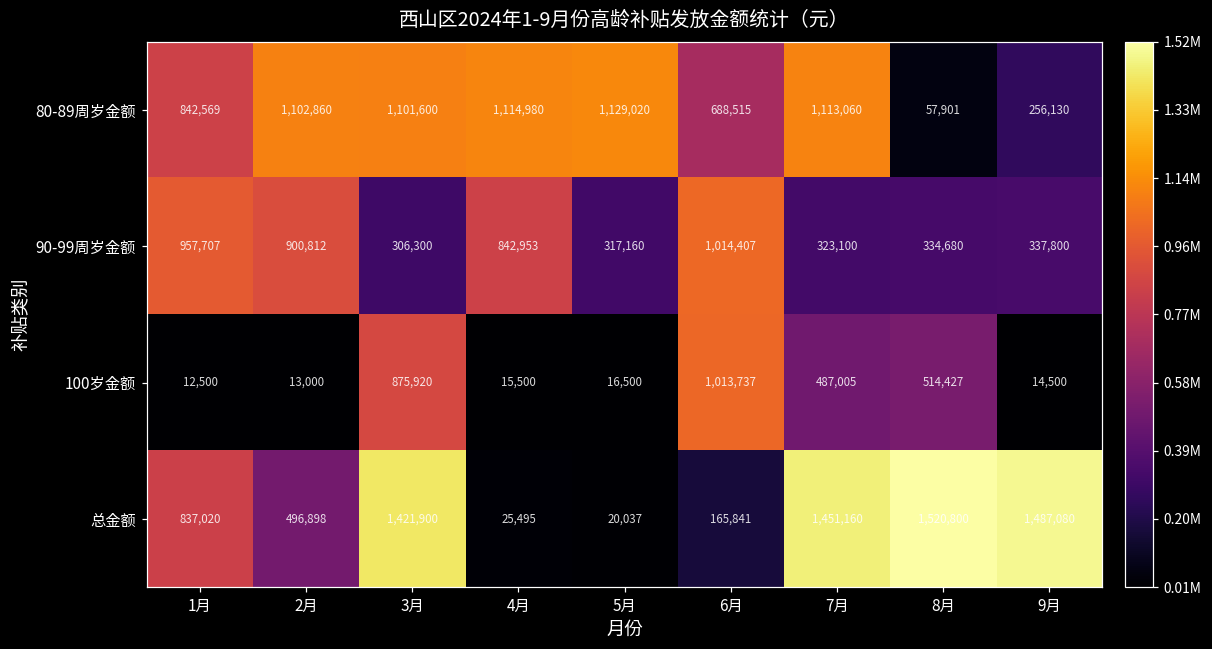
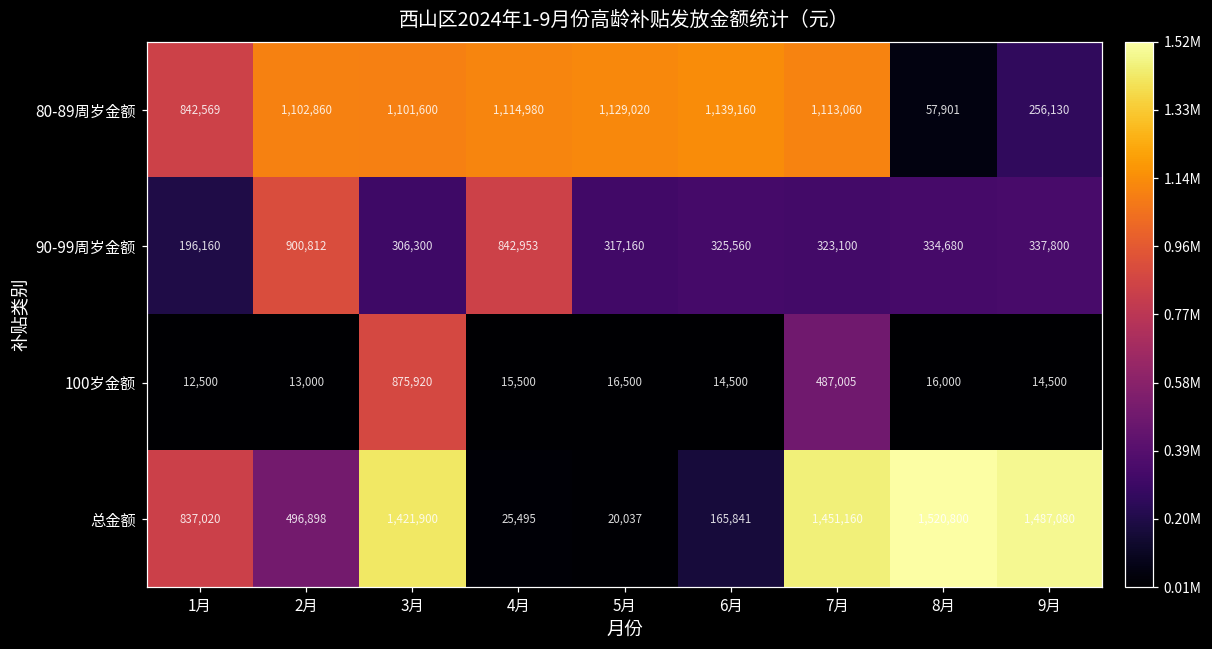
  {
    "80-89周岁金额": {
      "1月": "842,569",
      "2月": "1,102,860",
      "3月": "1,101,600",
      "4月": "1,114,980",
      "5月": "1,129,020",
-     "6月": "688,515",
+     "6月": "1,139,160",
      "7月": "1,113,060",
      "8月": "57,901",
      "9月": "256,130"
    },
    "90-99周岁金额": {
-     "1月": "957,707",
+     "1月": "196,160",
      "2月": "900,812",
      "3月": "306,300",
      "4月": "842,953",
      "5月": "317,160",
-     "6月": "1,014,407",
+     "6月": "325,560",
      "7月": "323,100",
      "8月": "334,680",
      "9月": "337,800"
    },
    "100岁金额": {
      "1月": "12,500",
      "2月": "13,000",
      "3月": "875,920",
      "4月": "15,500",
      "5月": "16,500",
-     "6月": "1,013,737",
+     "6月": "14,500",
      "7月": "487,005",
-     "8月": "514,427",
+     "8月": "16,000",
      "9月": "14,500"
    },
    "总金额": {
      "1月": "837,020",
      "2月": "496,898",
      "3月": "1,421,900",
      "4月": "25,495",
      "5月": "20,037",
      "6月": "165,841",
      "7月": "1,451,160",
      "8月": "1,520,800",
      "9月": "1,487,080"
    }
  }
